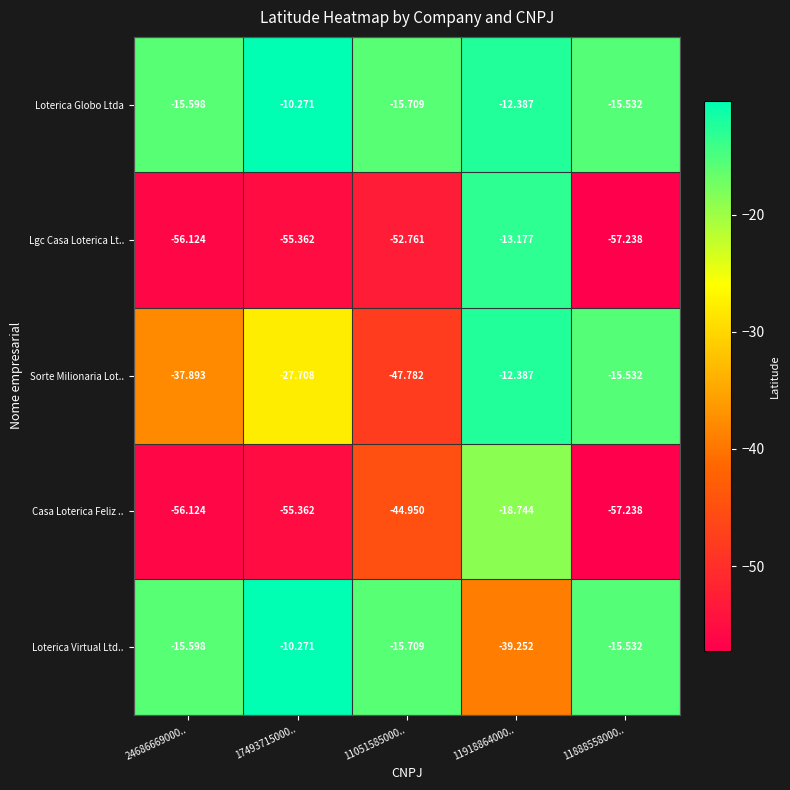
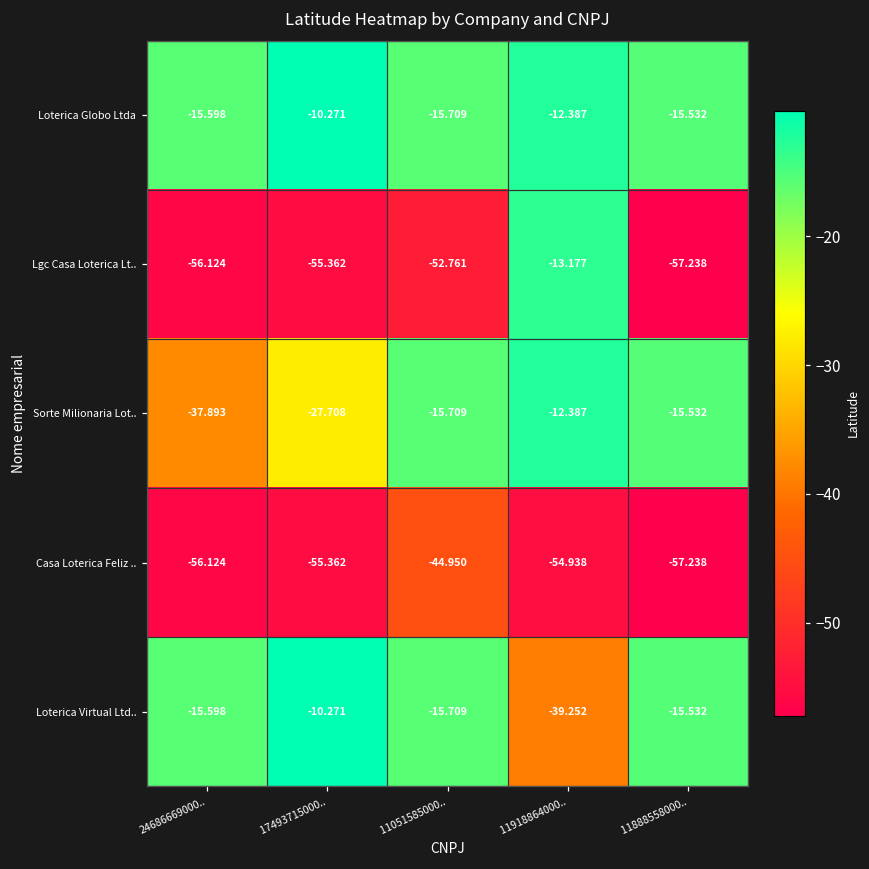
  {
    "Loterica Globo Ltda": {
      "24686669000..": -15.598,
      "17493715000..": -10.271,
      "11051585000..": -15.709,
      "11918864000..": -12.387,
      "11888558000..": -15.532
    },
    "Lgc Casa Loterica Lt..": {
      "24686669000..": -56.124,
      "17493715000..": -55.362,
      "11051585000..": -52.761,
      "11918864000..": -13.177,
      "11888558000..": -57.238
    },
    "Sorte Milionaria Lot..": {
      "24686669000..": -37.893,
      "17493715000..": -27.708,
-     "11051585000..": -47.782,
+     "11051585000..": -15.709,
      "11918864000..": -12.387,
      "11888558000..": -15.532
    },
    "Casa Loterica Feliz ..": {
      "24686669000..": -56.124,
      "17493715000..": -55.362,
      "11051585000..": -44.950,
-     "11918864000..": -18.744,
+     "11918864000..": -54.938,
      "11888558000..": -57.238
    },
    "Loterica Virtual Ltd..": {
      "24686669000..": -15.598,
      "17493715000..": -10.271,
      "11051585000..": -15.709,
      "11918864000..": -39.252,
      "11888558000..": -15.532
    }
  }
